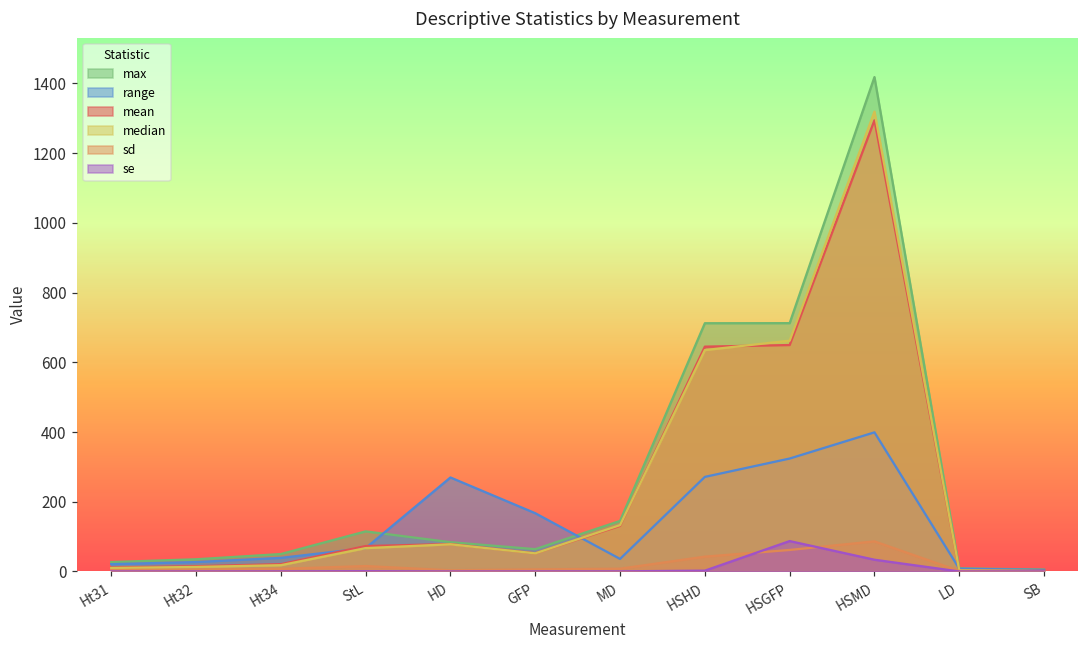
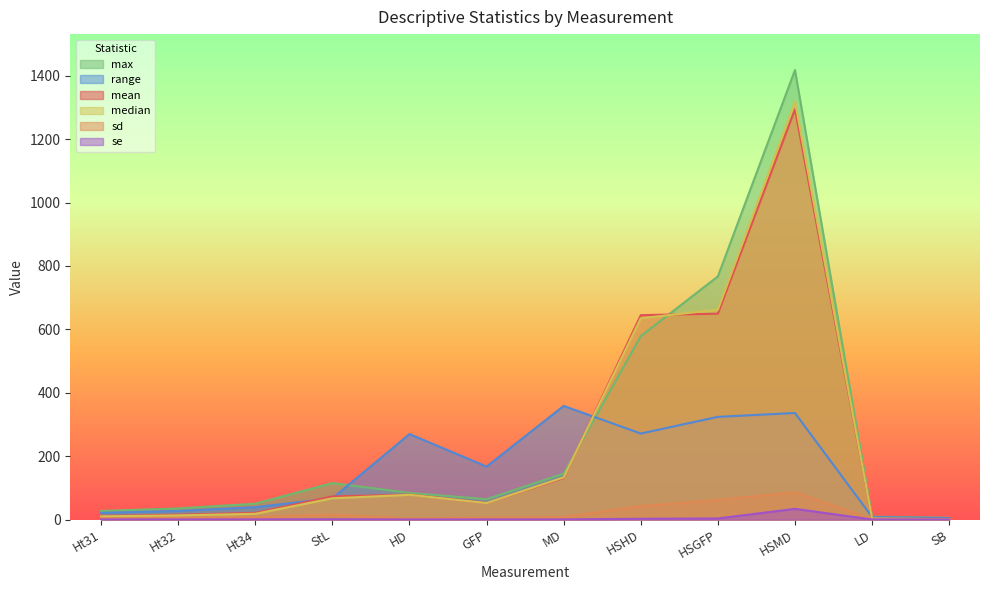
  {
    "max": {
      "Ht32": 40,
      "Ht34": 50,
      "StL": 120,
      "GFP": 60,
      "MD": 150,
-     "HSHD": 710,
-     "HSGFP": 710,
+     "HSHD": 580,
+     "HSGFP": 770,
      "HSMD": 1420
    },
    "range": {
      "Ht32": 30,
      "Ht34": 40,
      "HD": 270,
      "GFP": 170,
-     "MD": 40,
+     "MD": 360,
      "HSHD": 270,
      "HSGFP": 320,
-     "HSMD": 400
+     "HSMD": 340
    },
    "se": {
      "StL": 0,
      "HSHD": 0,
-     "HSGFP": 90,
+     "HSGFP": 0,
      "HSMD": 30
    }
  }
